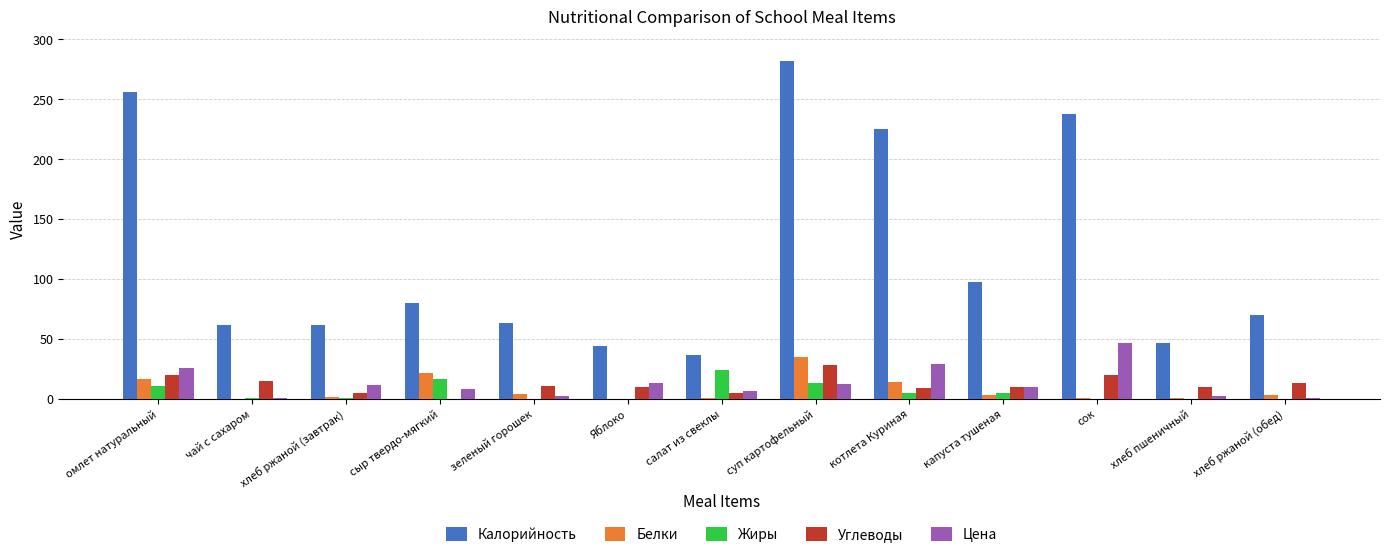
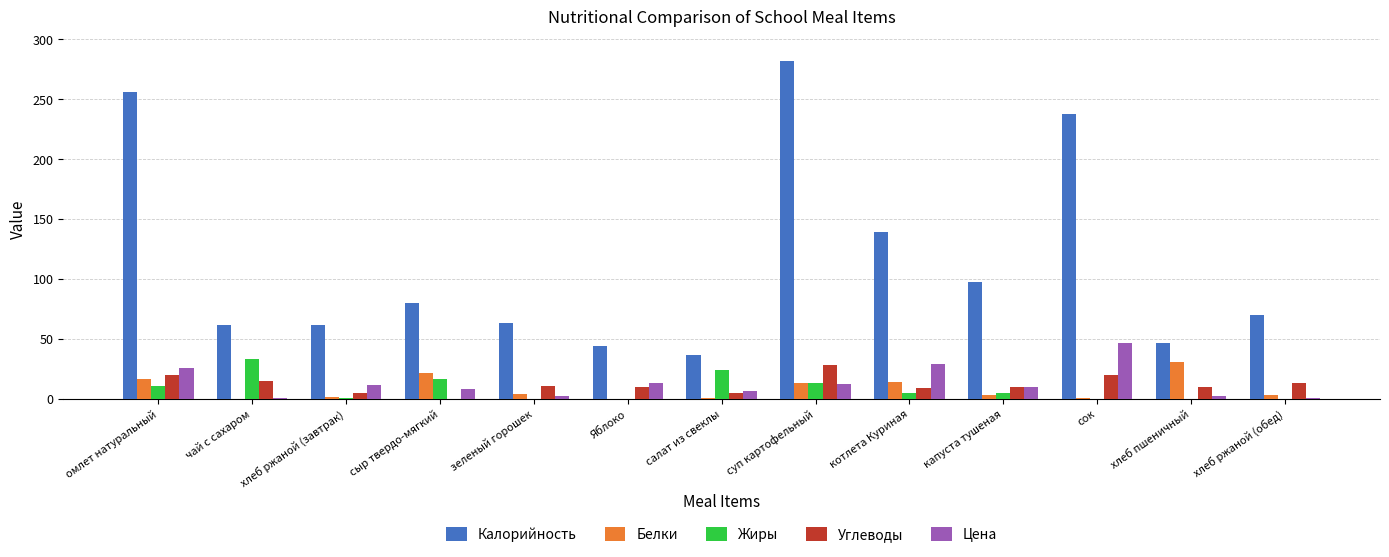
  {
    "Калорийность": {
      "омлет натуральный": 256,
      "чай с сахаром": 62,
      "хлеб ржаной (завтрак)": 62,
      "сыр твердо-мягкий": 80,
      "зеленый горошек": 63,
      "Яблоко": 44,
      "салат из свеклы": 37,
      "суп картофельный": 282,
-     "котлета Куриная": 225,
+     "котлета Куриная": 139,
      "капуста тушеная": 98,
      "сок": 238,
      "хлеб пшеничный": 47,
      "хлеб ржаной (обед)": 70
    },
    "Белки": {
      "омлет натуральный": 17,
      "чай с сахаром": 0,
      "сыр твердо-мягкий": 22,
      "зеленый горошек": 5,
-     "суп картофельный": 35,
+     "суп картофельный": 13,
      "котлета Куриная": 14,
      "капуста тушеная": 3,
-     "хлеб пшеничный": 1,
+     "хлеб пшеничный": 31,
      "хлеб ржаной (обед)": 3
    },
    "Жиры": {
      "омлет натуральный": 11,
-     "чай с сахаром": 1,
+     "чай с сахаром": 33,
      "сыр твердо-мягкий": 17,
      "салат из свеклы": 24,
      "суп картофельный": 13,
      "котлета Куриная": 5,
      "капуста тушеная": 5,
      "сок": 0,
      "хлеб пшеничный": 0,
      "хлеб ржаной (обед)": 0
    },
    "Углеводы": {
      "омлет натуральный": 20,
      "чай с сахаром": 15,
      "хлеб ржаной (завтрак)": 5,
      "сыр твердо-мягкий": 0,
      "зеленый горошек": 11,
      "Яблоко": 10,
      "салат из свеклы": 5,
      "суп картофельный": 28,
      "котлета Куриная": 9,
      "капуста тушеная": 10,
      "сок": 20,
      "хлеб пшеничный": 10,
      "хлеб ржаной (обед)": 13
    },
    "Цена": {
      "омлет натуральный": 26,
      "хлеб ржаной (завтрак)": 12,
      "сыр твердо-мягкий": 9,
      "зеленый горошек": 2,
      "Яблоко": 13,
      "салат из свеклы": 7,
      "суп картофельный": 13,
      "котлета Куриная": 29,
      "капуста тушеная": 10,
      "сок": 47,
      "хлеб пшеничный": 2
    }
  }
